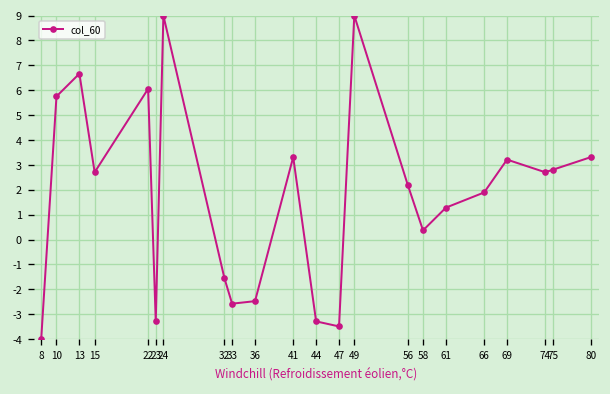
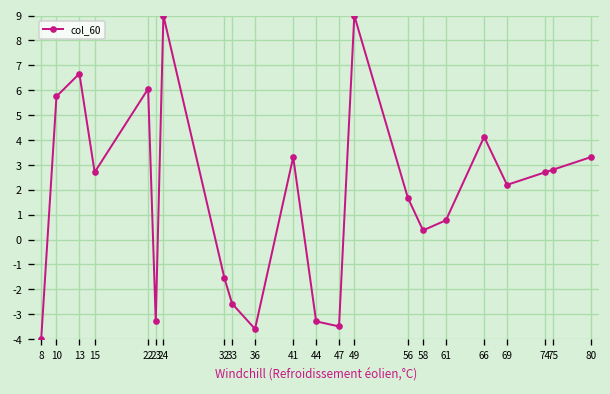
  {
    "8": -4.0,
    "10": 5.8,
    "13": 6.7,
    "15": 2.7,
-   "36": -2.5,
+   "36": -3.6,
    "41": 3.3,
    "44": -3.3,
    "47": -3.5,
    "49": 9.0,
-   "56": 2.2,
+   "56": 1.7,
    "58": 0.4,
-   "61": 1.3,
-   "66": 1.9,
-   "69": 3.2,
+   "61": 0.8,
+   "66": 4.1,
+   "69": 2.2,
    "80": 3.3
  }
